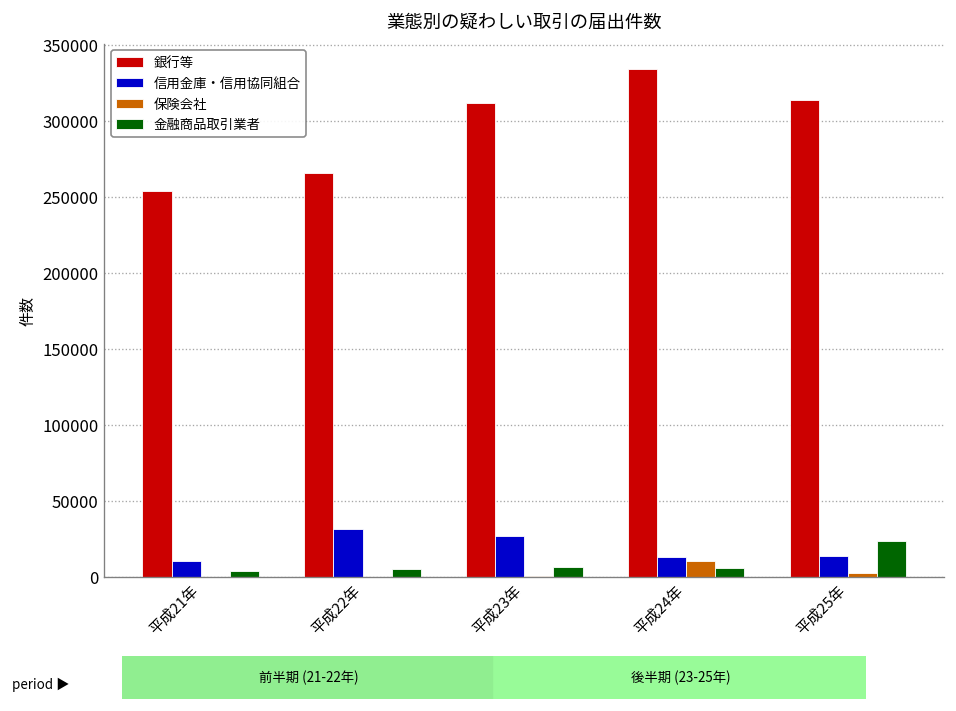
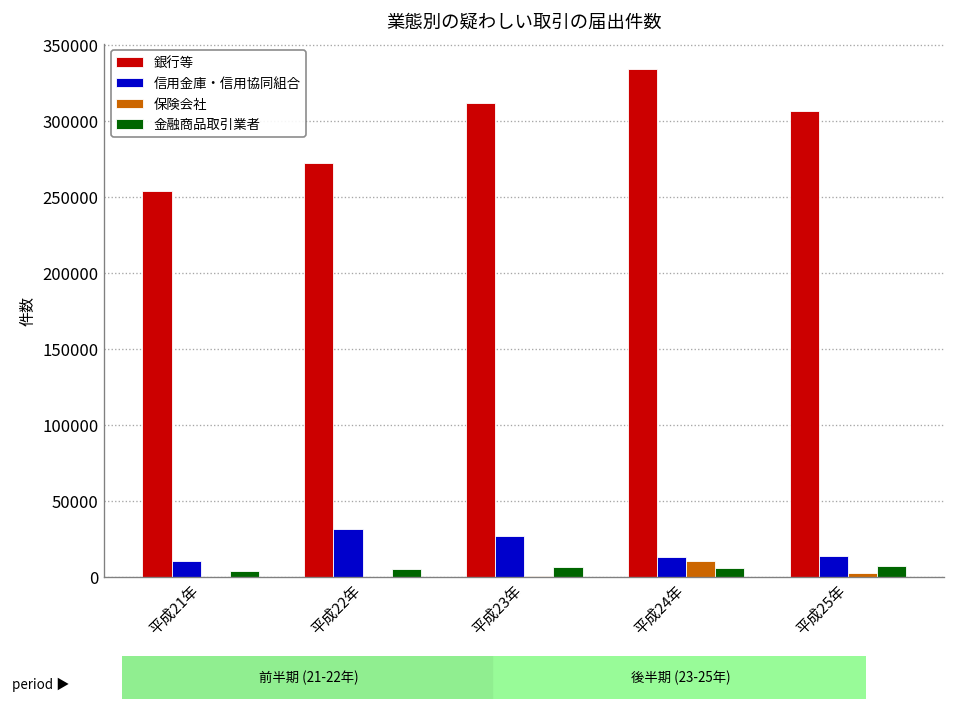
  {
    "銀行等": {
      "平成21年": 254000,
-     "平成22年": 265000,
+     "平成22年": 272000,
      "平成23年": 311000,
      "平成24年": 334000,
-     "平成25年": 313000
+     "平成25年": 306000
    },
    "信用金庫・信用協同組合": {
      "平成21年": 11000,
      "平成22年": 32000,
      "平成23年": 27000,
      "平成24年": 14000,
      "平成25年": 14000
    },
    "保険会社": {
      "平成24年": 11000,
      "平成25年": 3000
    },
    "金融商品取引業者": {
      "平成21年": 4000,
      "平成22年": 6000,
      "平成23年": 7000,
      "平成24年": 6000,
-     "平成25年": 24000
+     "平成25年": 7000
    }
  }
